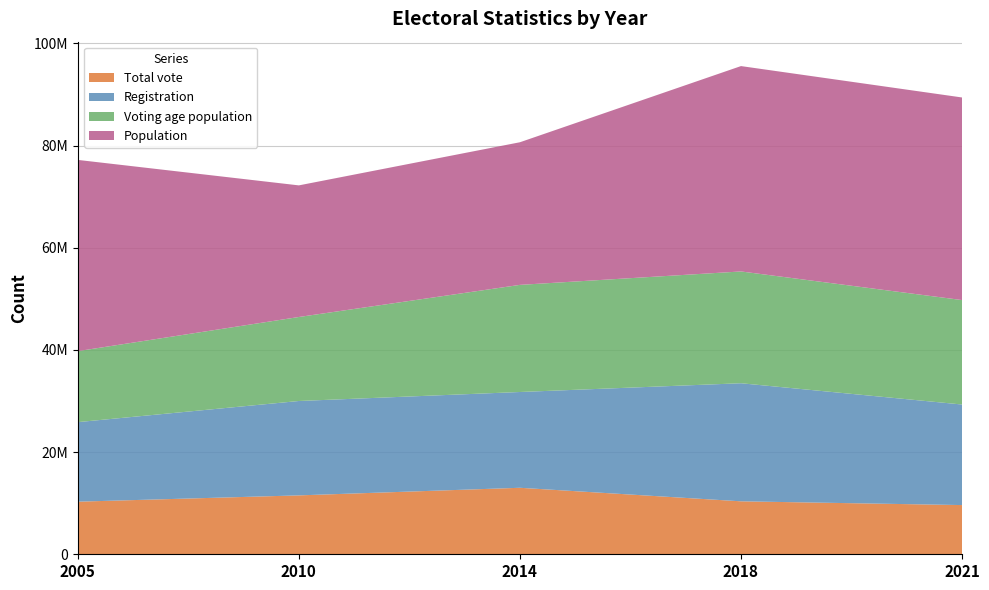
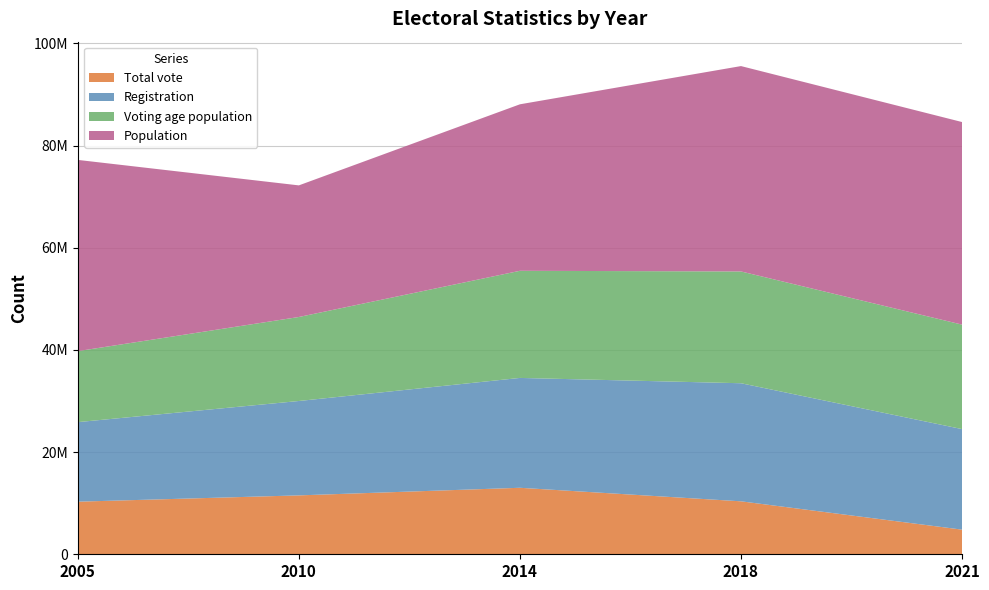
  {
    "Total vote": {
      "2005": 10000000,
      "2010": 12000000,
      "2014": 13000000,
      "2018": 10000000,
-     "2021": 10000000
+     "2021": 5000000
    },
    "Registration": {
      "2005": 16000000,
      "2010": 18000000,
-     "2014": 19000000,
+     "2014": 22000000,
      "2018": 23000000,
      "2021": 20000000
    },
    "Voting age population": {
      "2005": 14000000,
      "2010": 16000000,
      "2014": 21000000,
      "2018": 22000000,
      "2021": 20000000
    },
    "Population": {
      "2005": 37000000,
      "2010": 26000000,
-     "2014": 28000000,
+     "2014": 33000000,
      "2018": 40000000,
      "2021": 40000000
    }
  }
